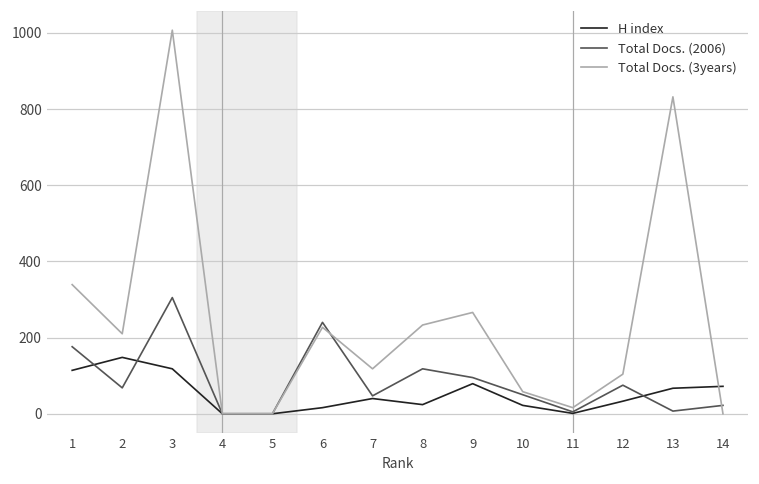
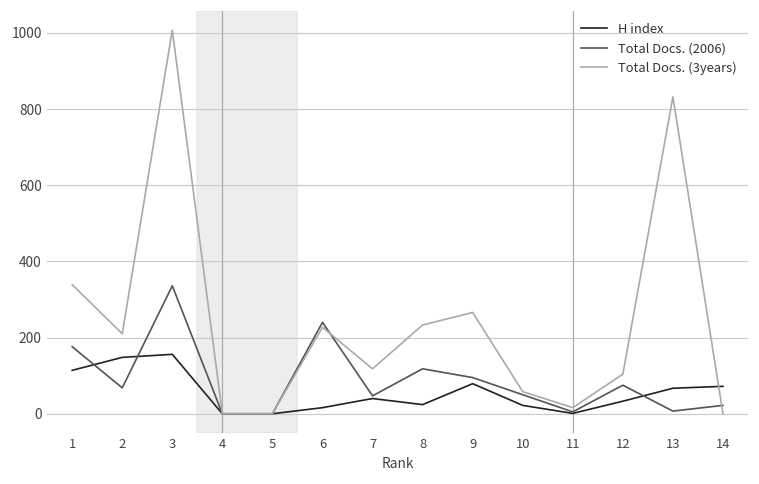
  {
    "H index": {
      "1": 110,
      "2": 150,
-     "3": 120,
+     "3": 160,
      "6": 20,
      "8": 20,
      "9": 80,
      "10": 20,
      "12": 30,
      "13": 70,
      "14": 70
    },
    "Total Docs. (2006)": {
      "1": 180,
      "2": 70,
-     "3": 310,
+     "3": 340,
      "6": 240,
      "8": 120,
      "9": 100,
      "10": 50,
      "12": 80,
      "13": 10,
      "14": 20
    },
    "Total Docs. (3years)": {
      "1": 340,
      "2": 210,
      "3": 1010,
      "6": 230,
      "7": 120,
      "8": 230,
      "9": 270,
      "10": 60,
      "11": 20,
      "12": 100,
      "13": 830,
      "14": 0
    }
  }
